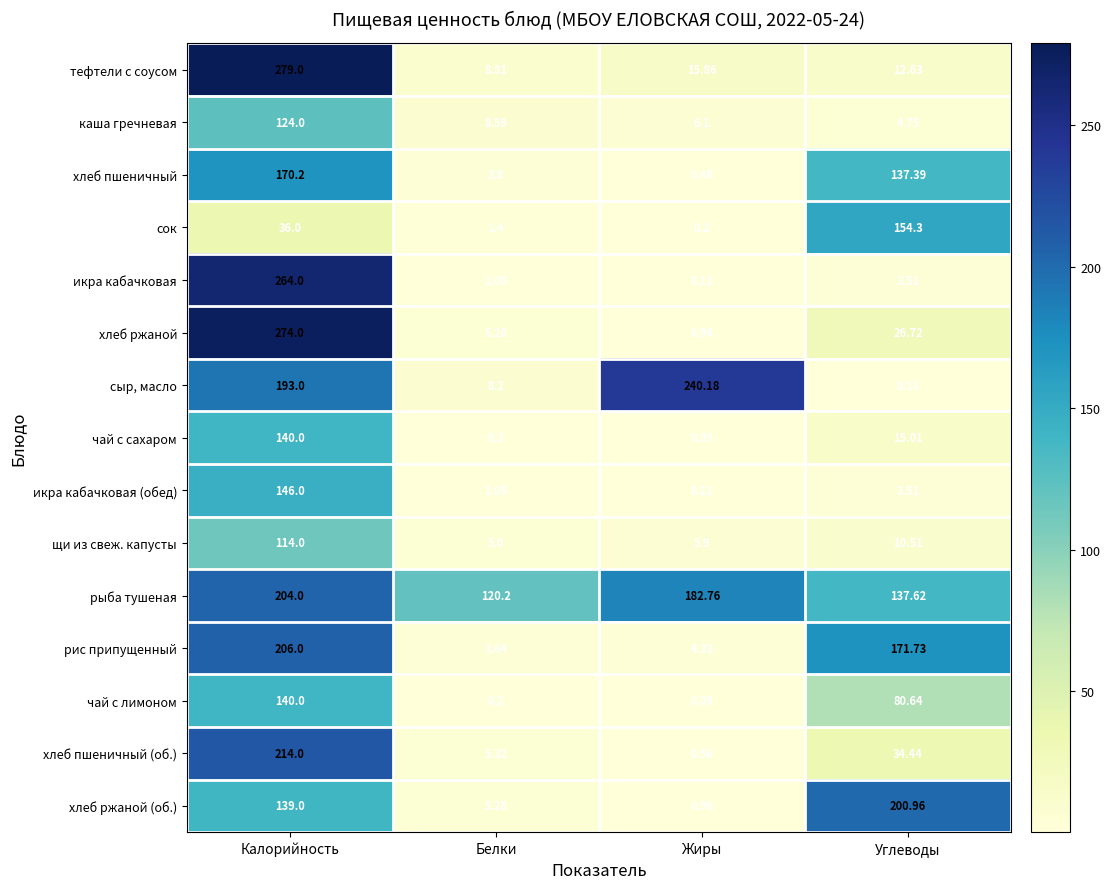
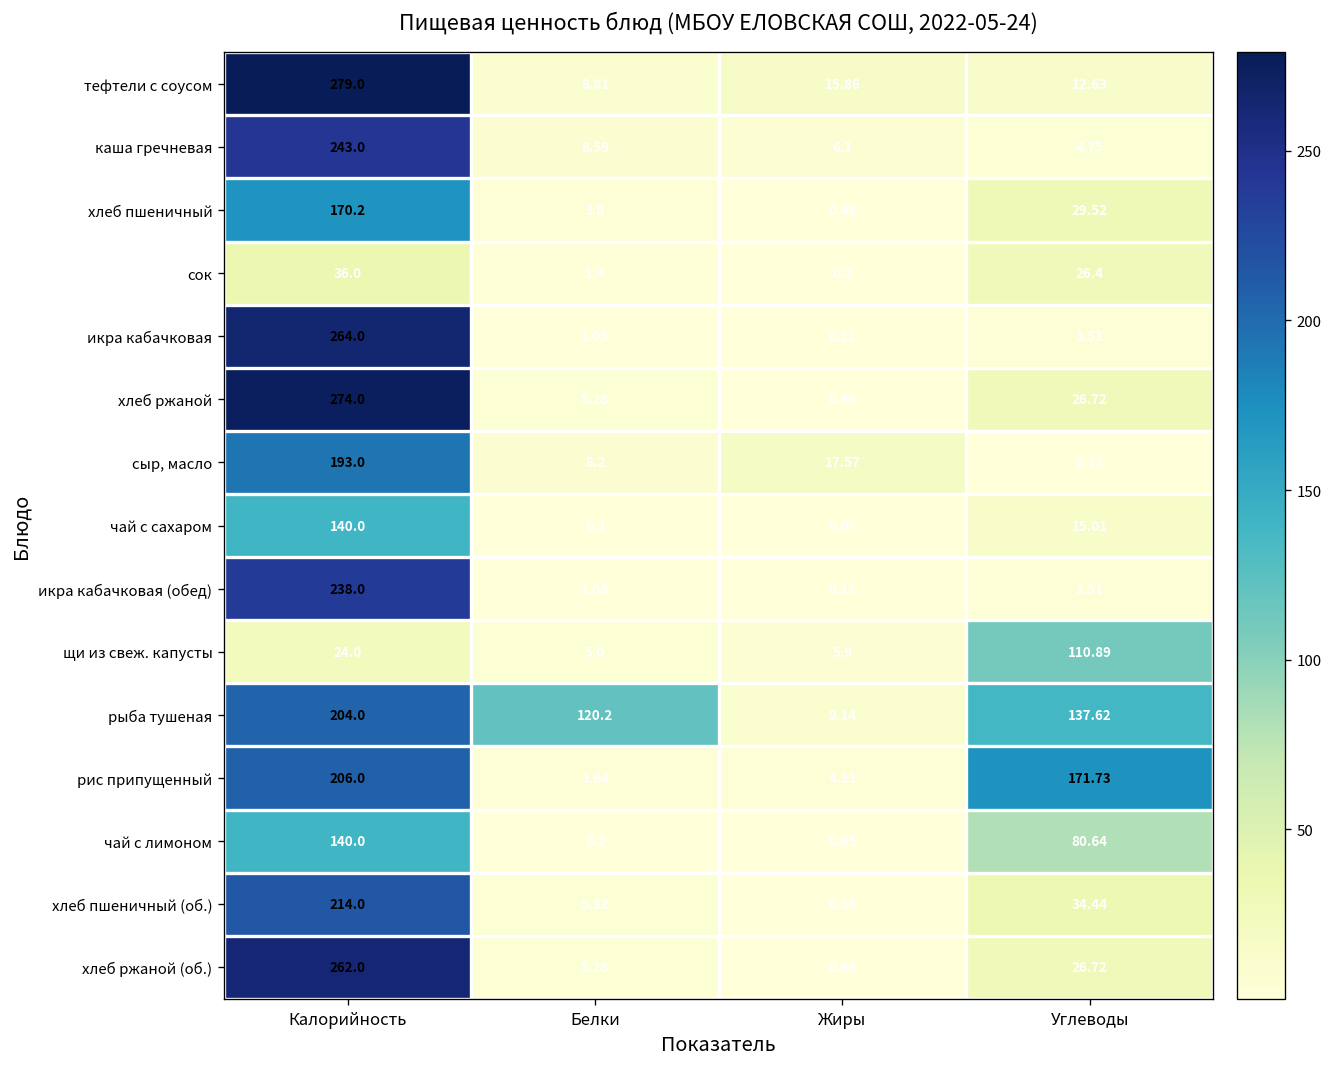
  {
    "тефтели с соусом": {
      "Калорийность": 279.0,
      "Белки": 8.81,
      "Жиры": 15.86,
      "Углеводы": 12.63
    },
    "каша гречневая": {
-     "Калорийность": 124.0
+     "Калорийность": 243.0
    },
    "хлеб пшеничный": {
      "Калорийность": 170.2,
-     "Углеводы": 137.39
+     "Углеводы": 29.52
    },
    "сок": {
      "Калорийность": 36.0,
-     "Углеводы": 154.3
+     "Углеводы": 26.4
    },
    "икра кабачковая": {
      "Калорийность": 264.0
    },
    "хлеб ржаной": {
      "Калорийность": 274.0,
      "Углеводы": 26.72
    },
    "сыр, масло": {
      "Калорийность": 193.0,
-     "Жиры": 240.18
+     "Жиры": 17.57
    },
    "чай с сахаром": {
      "Калорийность": 140.0,
      "Углеводы": 15.01
    },
    "икра кабачковая (обед)": {
-     "Калорийность": 146.0
+     "Калорийность": 238.0
    },
    "щи из свеж. капусты": {
-     "Калорийность": 114.0,
-     "Углеводы": 10.51
+     "Калорийность": 24.0,
+     "Углеводы": 110.89
    },
    "рыба тушеная": {
      "Калорийность": 204.0,
      "Белки": 120.2,
-     "Жиры": 182.76,
+     "Жиры": 9.14,
      "Углеводы": 137.62
    },
    "рис припущенный": {
      "Калорийность": 206.0,
      "Углеводы": 171.73
    },
    "чай с лимоном": {
      "Калорийность": 140.0,
      "Углеводы": 80.64
    },
    "хлеб пшеничный (об.)": {
      "Калорийность": 214.0,
      "Углеводы": 34.44
    },
    "хлеб ржаной (об.)": {
-     "Калорийность": 139.0,
-     "Углеводы": 200.96
+     "Калорийность": 262.0,
+     "Углеводы": 26.72
    }
  }
